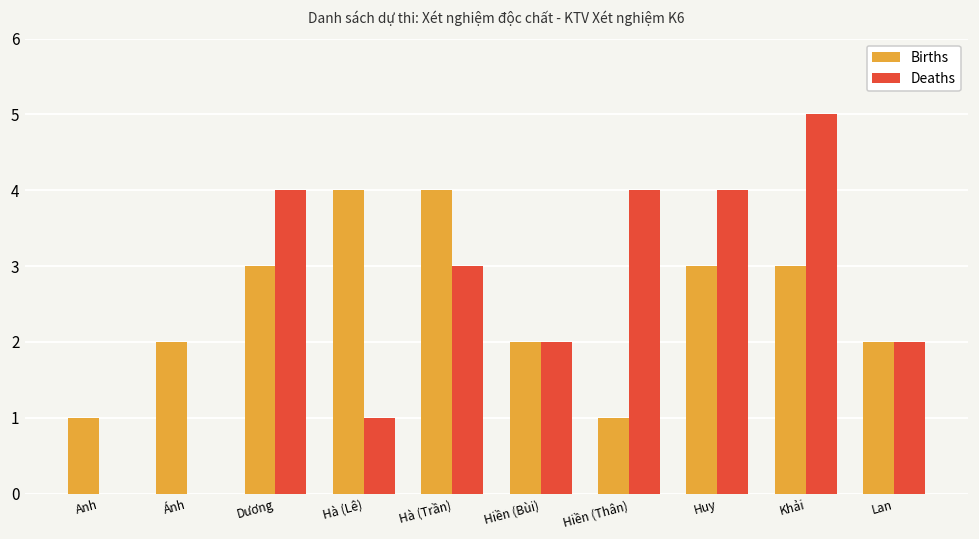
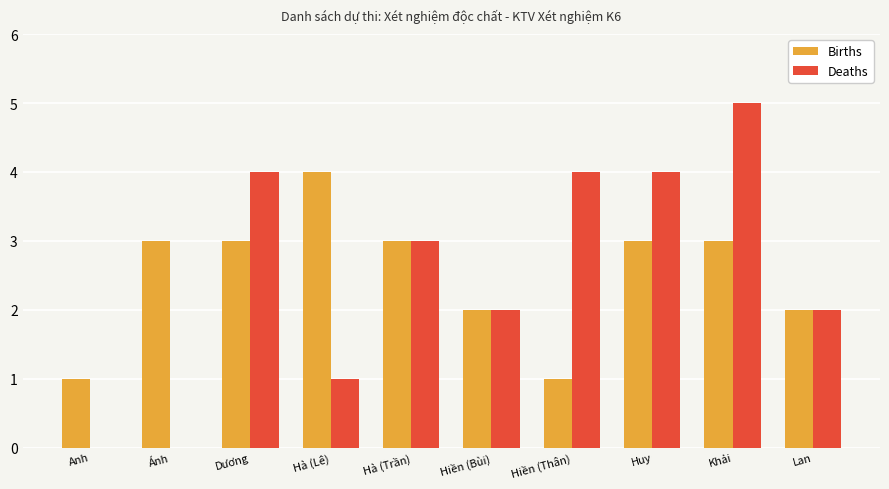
  {
    "Births": {
      "Anh": 1,
-     "Ánh": 2,
+     "Ánh": 3,
      "Dương": 3,
      "Hà (Lê)": 4,
-     "Hà (Trần)": 4,
+     "Hà (Trần)": 3,
      "Hiền (Bùi)": 2,
      "Hiền (Thân)": 1,
      "Huy": 3,
      "Khải": 3,
      "Lan": 2
    },
    "Deaths": {
      "Anh": 0,
      "Ánh": 0,
      "Dương": 4,
      "Hà (Lê)": 1,
      "Hà (Trần)": 3,
      "Hiền (Bùi)": 2,
      "Hiền (Thân)": 4,
      "Huy": 4,
      "Khải": 5,
      "Lan": 2
    }
  }
